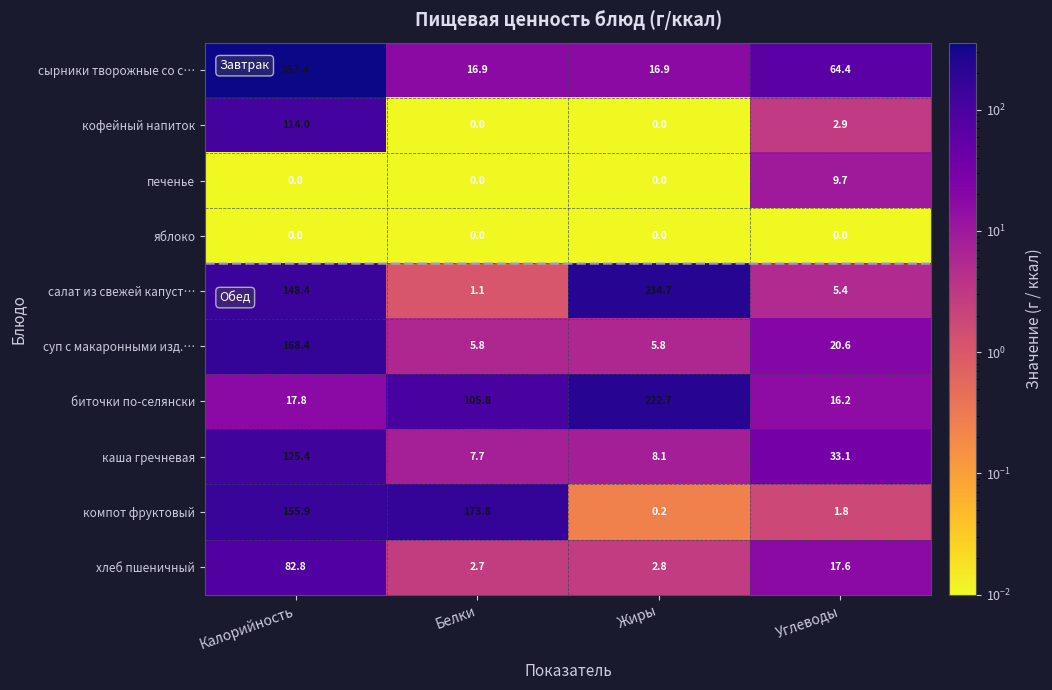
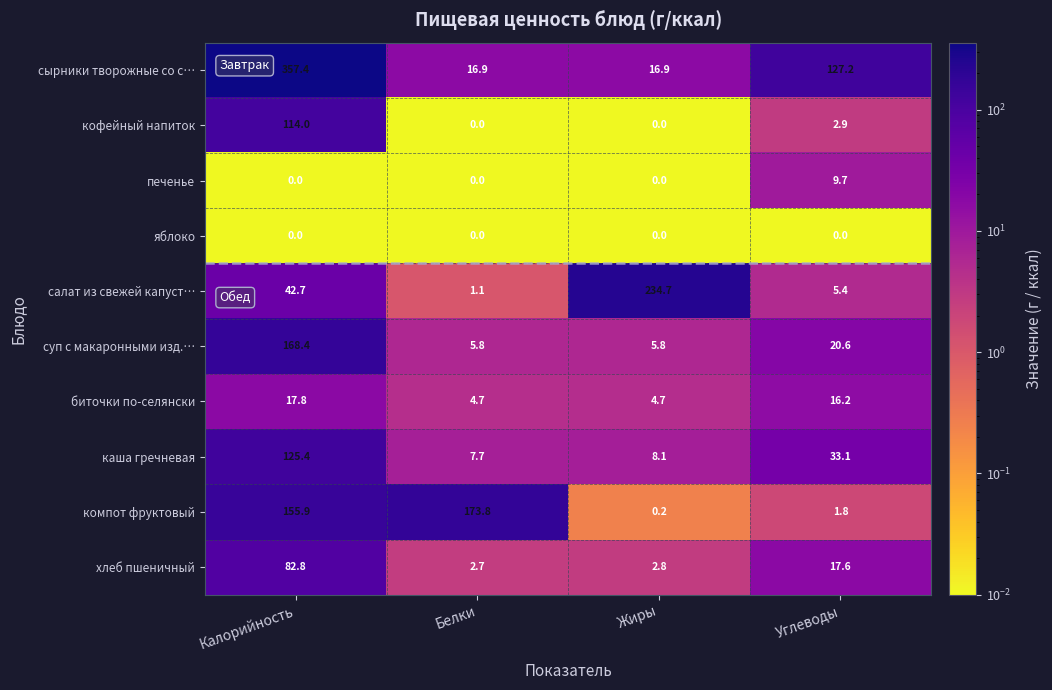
  {
    "сырники творожные со с…": {
      "Калорийность": 357.4,
      "Белки": 16.9,
      "Жиры": 16.9,
-     "Углеводы": 64.4
+     "Углеводы": 127.2
    },
    "кофейный напиток": {
      "Калорийность": 114.0,
      "Белки": 0.0,
      "Жиры": 0.0,
      "Углеводы": 2.9
    },
    "печенье": {
      "Калорийность": 0.0,
      "Белки": 0.0,
      "Жиры": 0.0,
      "Углеводы": 9.7
    },
    "яблоко": {
      "Калорийность": 0.0,
      "Белки": 0.0,
      "Жиры": 0.0,
      "Углеводы": 0.0
    },
    "салат из свежей капуст…": {
-     "Калорийность": 148.4,
+     "Калорийность": 42.7,
      "Белки": 1.1,
      "Жиры": 234.7,
      "Углеводы": 5.4
    },
    "суп с макаронными изд.…": {
      "Калорийность": 168.4,
      "Белки": 5.8,
      "Жиры": 5.8,
      "Углеводы": 20.6
    },
    "биточки по-селянски": {
      "Калорийность": 17.8,
-     "Белки": 105.8,
-     "Жиры": 222.7,
+     "Белки": 4.7,
+     "Жиры": 4.7,
      "Углеводы": 16.2
    },
    "каша гречневая": {
      "Калорийность": 125.4,
      "Белки": 7.7,
      "Жиры": 8.1,
      "Углеводы": 33.1
    },
    "компот фруктовый": {
      "Калорийность": 155.9,
      "Белки": 173.8,
      "Жиры": 0.2,
      "Углеводы": 1.8
    },
    "хлеб пшеничный": {
      "Калорийность": 82.8,
      "Белки": 2.7,
      "Жиры": 2.8,
      "Углеводы": 17.6
    }
  }
